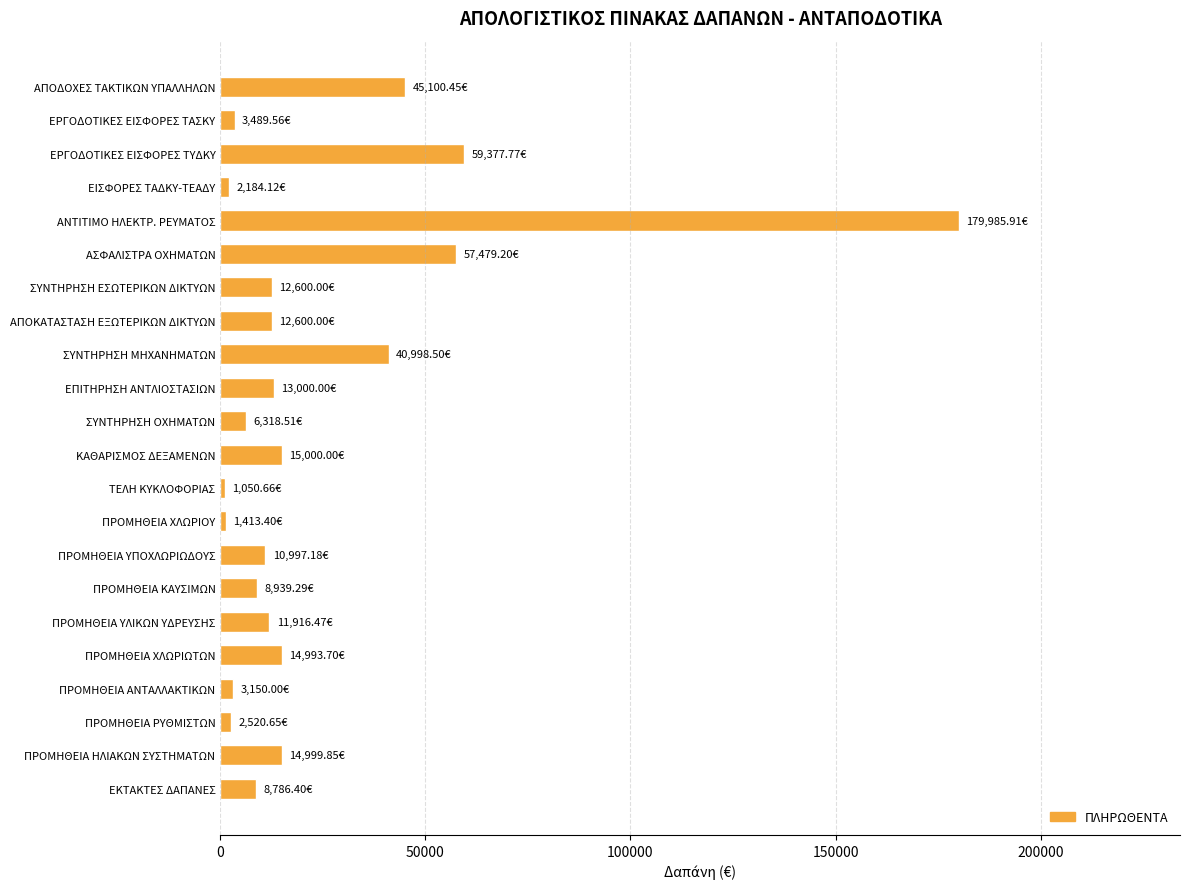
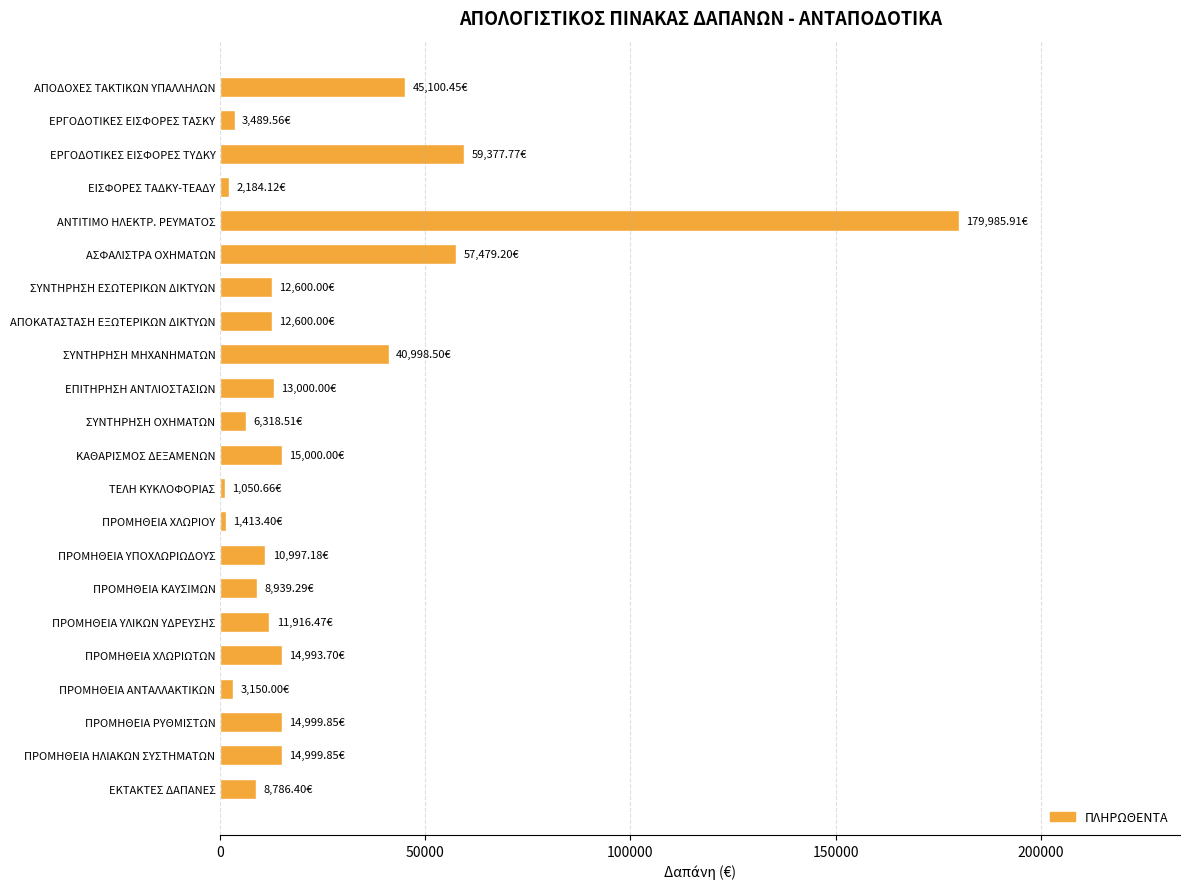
  {
    "ΑΠΟΔΟΧΕΣ ΤΑΚΤΙΚΩΝ ΥΠΑΛΛΗΛΩΝ": "45,100.45€",
    "ΕΡΓΟΔΟΤΙΚΕΣ ΕΙΣΦΟΡΕΣ ΤΑΣΚΥ": "3,489.56€",
    "ΕΡΓΟΔΟΤΙΚΕΣ ΕΙΣΦΟΡΕΣ ΤΥΔΚΥ": "59,377.77€",
    "ΕΙΣΦΟΡΕΣ ΤΑΔΚΥ-ΤΕΑΔΥ": "2,184.12€",
    "ΑΝΤΙΤΙΜΟ ΗΛΕΚΤΡ. ΡΕΥΜΑΤΟΣ": "179,985.91€",
    "ΑΣΦΑΛΙΣΤΡΑ ΟΧΗΜΑΤΩΝ": "57,479.20€",
    "ΣΥΝΤΗΡΗΣΗ ΕΣΩΤΕΡΙΚΩΝ ΔΙΚΤΥΩΝ": "12,600.00€",
    "ΑΠΟΚΑΤΑΣΤΑΣΗ ΕΞΩΤΕΡΙΚΩΝ ΔΙΚΤΥΩΝ": "12,600.00€",
    "ΣΥΝΤΗΡΗΣΗ ΜΗΧΑΝΗΜΑΤΩΝ": "40,998.50€",
    "ΕΠΙΤΗΡΗΣΗ ΑΝΤΛΙΟΣΤΑΣΙΩΝ": "13,000.00€",
    "ΣΥΝΤΗΡΗΣΗ ΟΧΗΜΑΤΩΝ": "6,318.51€",
    "ΚΑΘΑΡΙΣΜΟΣ ΔΕΞΑΜΕΝΩΝ": "15,000.00€",
    "ΤΕΛΗ ΚΥΚΛΟΦΟΡΙΑΣ": "1,050.66€",
    "ΠΡΟΜΗΘΕΙΑ ΧΛΩΡΙΟΥ": "1,413.40€",
    "ΠΡΟΜΗΘΕΙΑ ΥΠΟΧΛΩΡΙΩΔΟΥΣ": "10,997.18€",
    "ΠΡΟΜΗΘΕΙΑ ΚΑΥΣΙΜΩΝ": "8,939.29€",
    "ΠΡΟΜΗΘΕΙΑ ΥΛΙΚΩΝ ΥΔΡΕΥΣΗΣ": "11,916.47€",
    "ΠΡΟΜΗΘΕΙΑ ΧΛΩΡΙΩΤΩΝ": "14,993.70€",
    "ΠΡΟΜΗΘΕΙΑ ΑΝΤΑΛΛΑΚΤΙΚΩΝ": "3,150.00€",
-   "ΠΡΟΜΗΘΕΙΑ ΡΥΘΜΙΣΤΩΝ": "2,520.65€",
+   "ΠΡΟΜΗΘΕΙΑ ΡΥΘΜΙΣΤΩΝ": "14,999.85€",
    "ΠΡΟΜΗΘΕΙΑ ΗΛΙΑΚΩΝ ΣΥΣΤΗΜΑΤΩΝ": "14,999.85€",
    "ΕΚΤΑΚΤΕΣ ΔΑΠΑΝΕΣ": "8,786.40€"
  }
